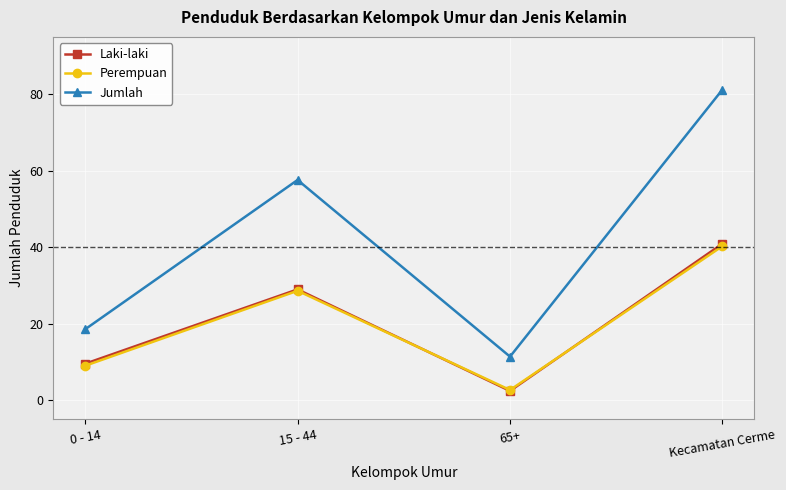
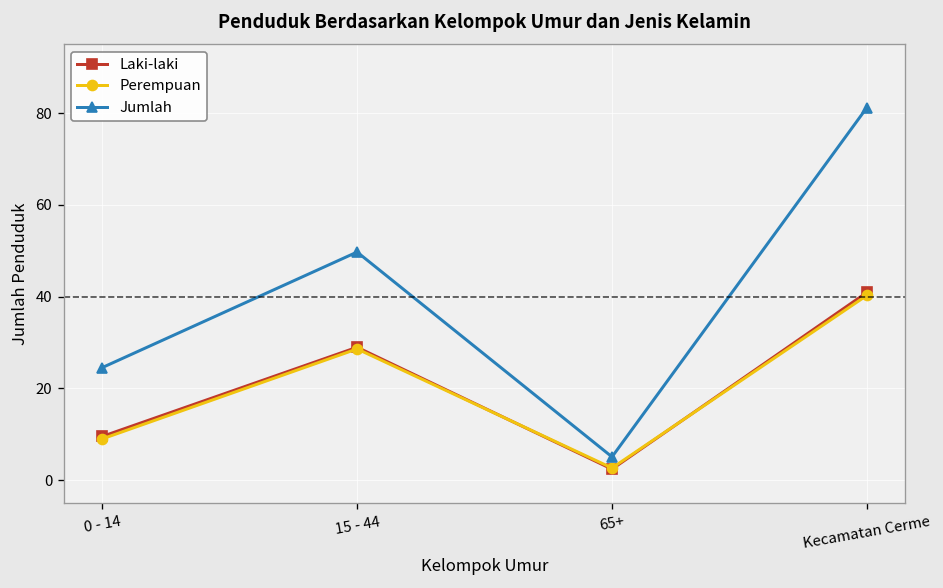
  {
    "Jumlah": {
-     "0 - 14": 19,
-     "15 - 44": 58,
-     "65+": 11,
+     "0 - 14": 25,
+     "15 - 44": 50,
+     "65+": 5,
      "Kecamatan Cerme": 81
    }
  }
